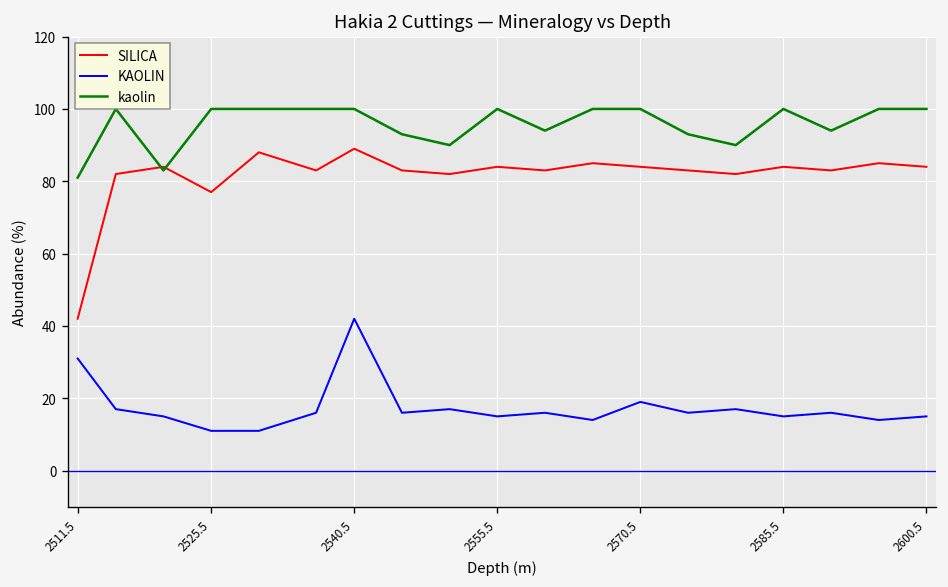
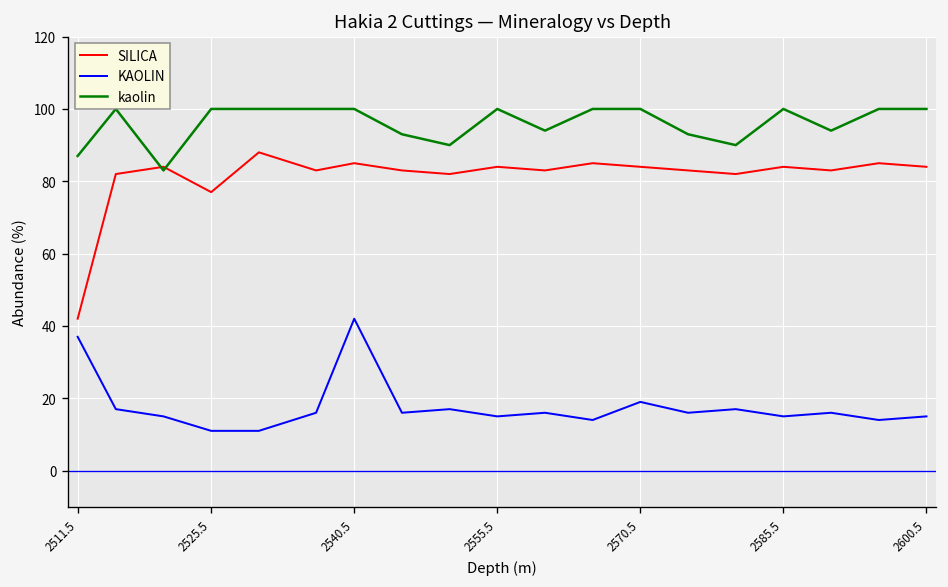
  {
    "SILICA": {
      "2511.5": 42,
      "2525.5": 77,
-     "2540.5": 89,
+     "2540.5": 85,
      "2555.5": 84,
      "2570.5": 84,
      "2585.5": 84,
      "2600.5": 84
    },
    "KAOLIN": {
-     "2511.5": 31,
+     "2511.5": 37,
      "2525.5": 11,
      "2540.5": 42,
      "2555.5": 15,
      "2570.5": 19,
      "2585.5": 15,
      "2600.5": 15
    },
    "kaolin": {
-     "2511.5": 81,
+     "2511.5": 87,
      "2525.5": 100,
      "2540.5": 100,
      "2555.5": 100,
      "2570.5": 100,
      "2585.5": 100,
      "2600.5": 100
    }
  }
